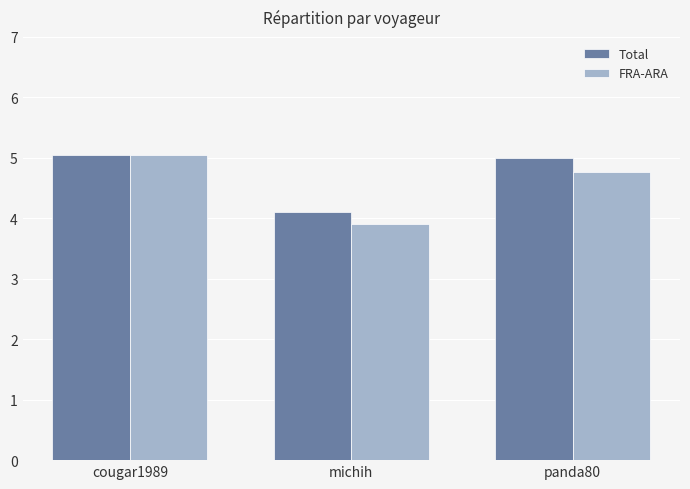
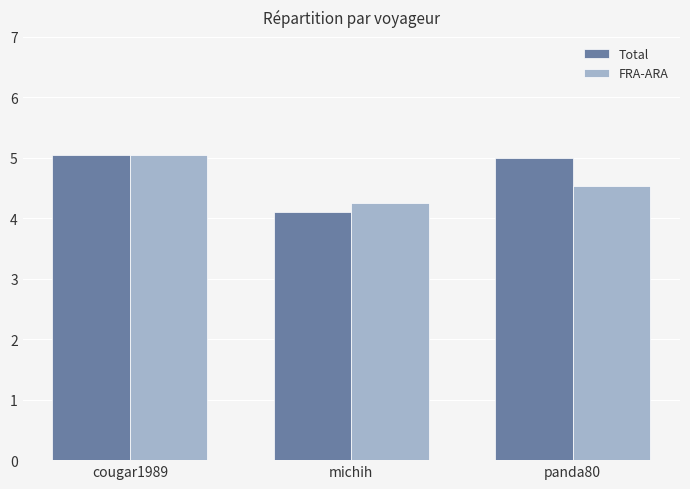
  {
    "Total": {
      "cougar1989": 5.0,
      "michih": 4.1,
      "panda80": 5.0
    },
    "FRA-ARA": {
      "cougar1989": 5.0,
-     "michih": 3.9,
-     "panda80": 4.8
+     "michih": 4.3,
+     "panda80": 4.5
    }
  }
